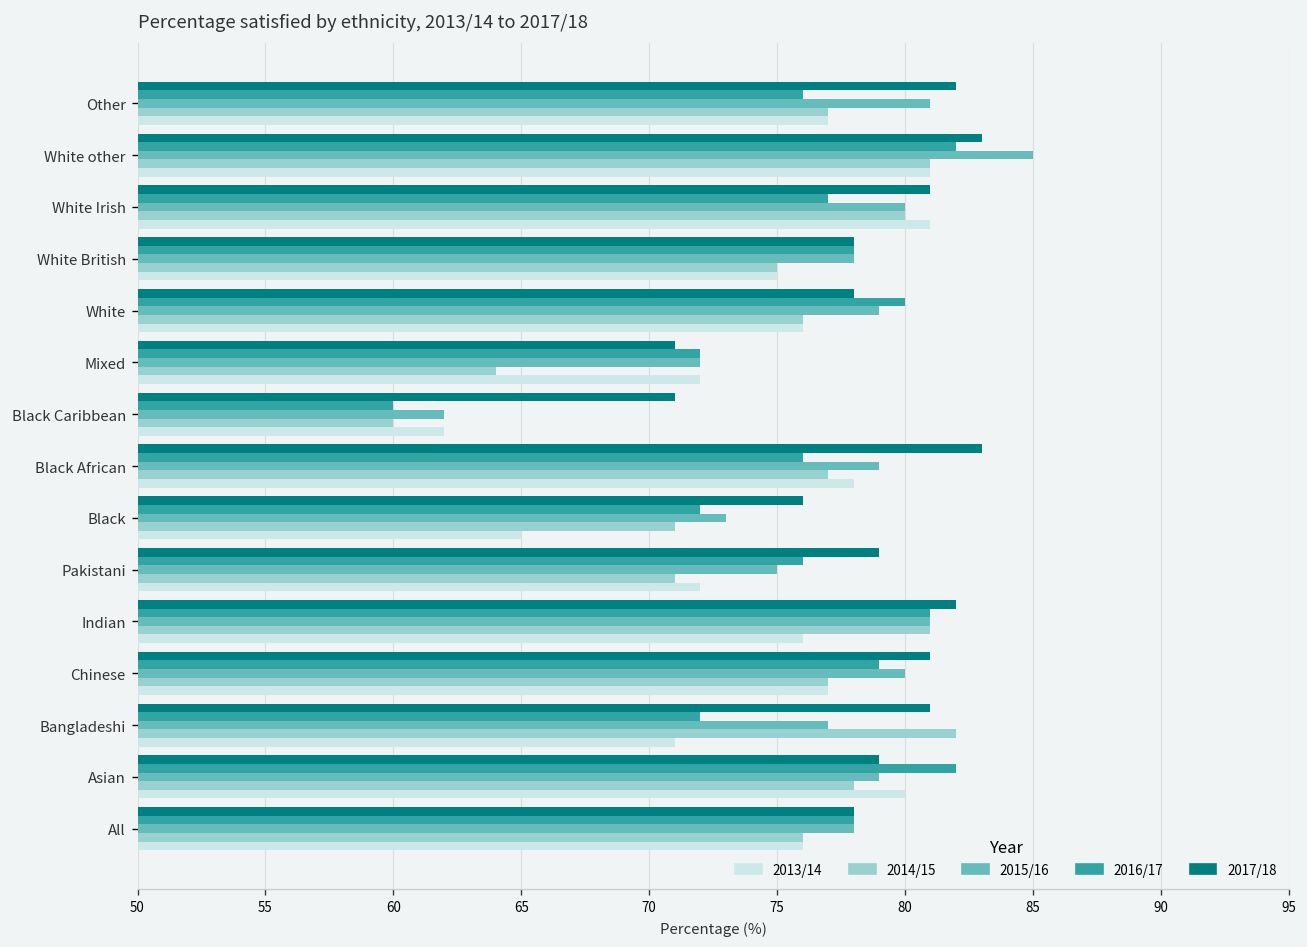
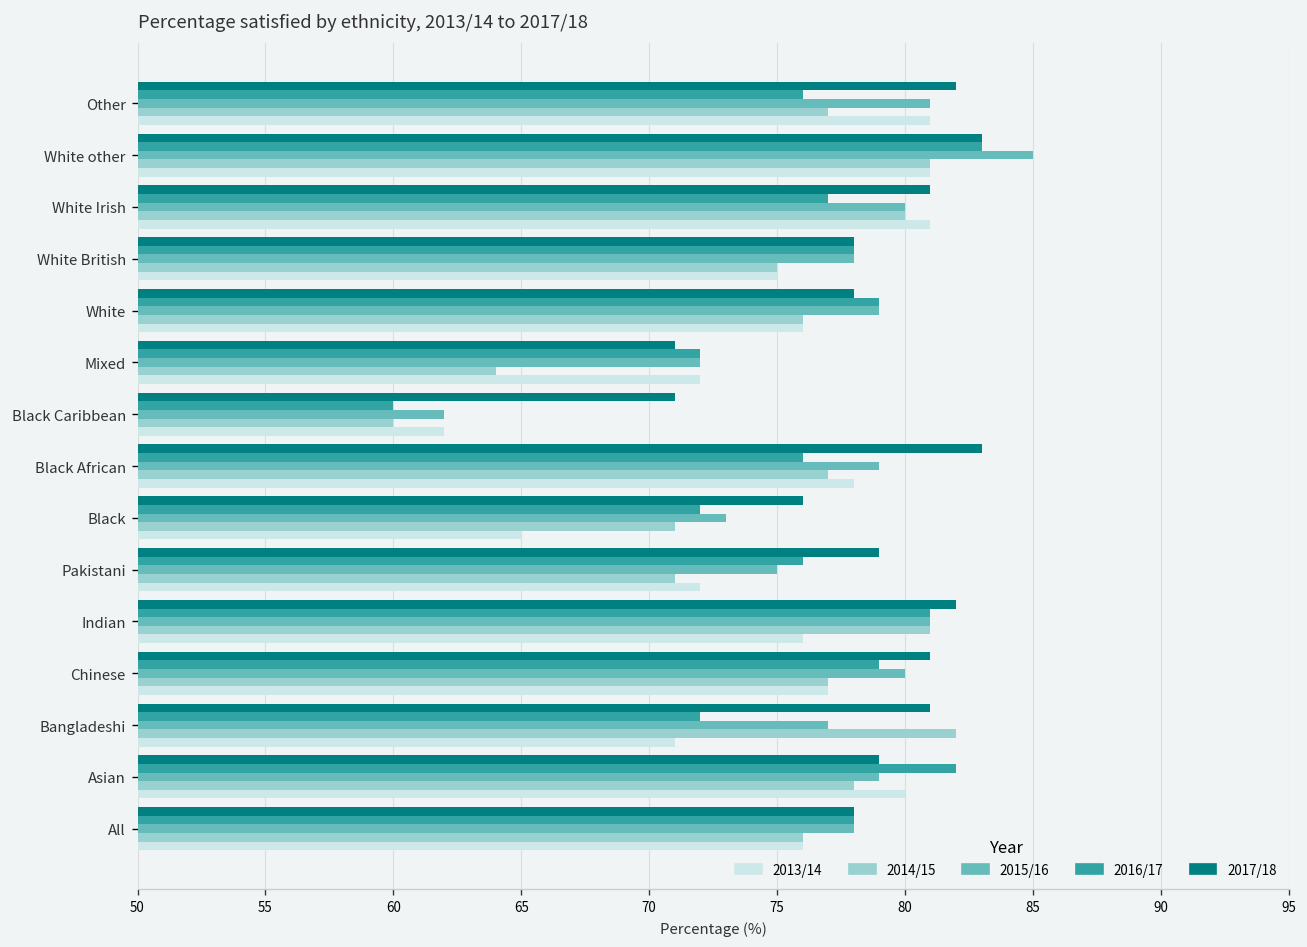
  {
    "2013/14": {
-     "Other": 77,
+     "Other": 81,
      "White other": 81,
      "White Irish": 81,
      "White British": 75,
      "White": 76,
      "Mixed": 72,
      "Black Caribbean": 62,
      "Black African": 78,
      "Black": 65,
      "Pakistani": 72,
      "Indian": 76,
      "Chinese": 77,
      "Bangladeshi": 71,
      "Asian": 80,
      "All": 76
    },
    "2016/17": {
      "Other": 76,
-     "White other": 82,
+     "White other": 83,
      "White Irish": 77,
      "White British": 78,
-     "White": 80,
+     "White": 79,
      "Mixed": 72,
      "Black Caribbean": 60,
      "Black African": 76,
      "Black": 72,
      "Pakistani": 76,
      "Indian": 81,
      "Chinese": 79,
      "Bangladeshi": 72,
      "Asian": 82,
      "All": 78
    },
    "2017/18": {
      "Other": 82,
      "White other": 83,
      "White Irish": 81,
      "White British": 78,
      "White": 78,
      "Mixed": 71,
      "Black Caribbean": 71,
      "Black African": 83,
      "Black": 76,
      "Pakistani": 79,
      "Indian": 82,
      "Chinese": 81,
      "Bangladeshi": 81,
      "Asian": 79,
      "All": 78
    }
  }
